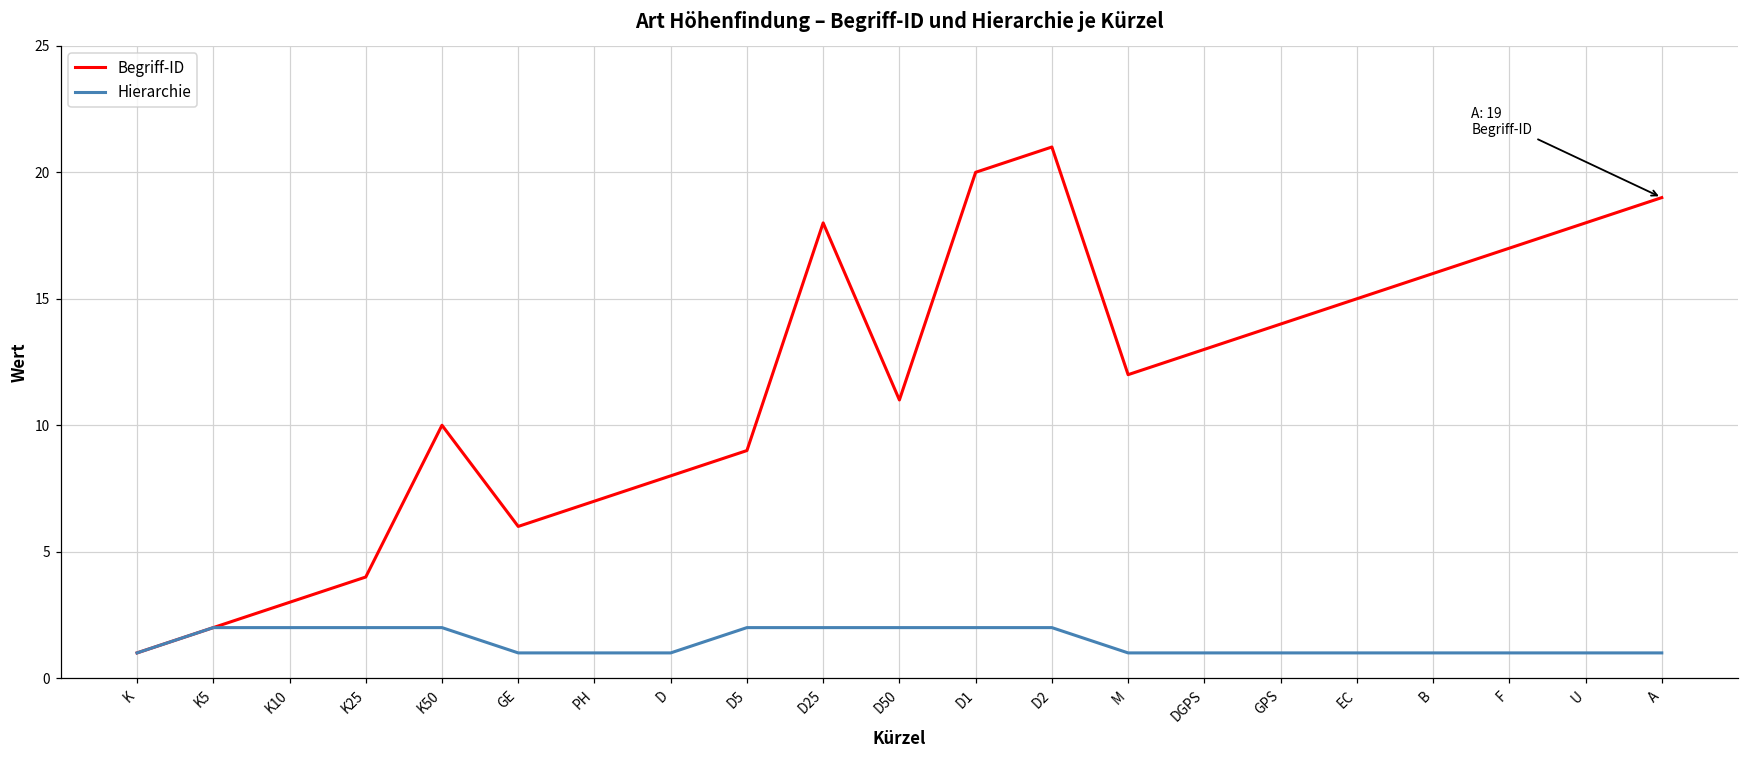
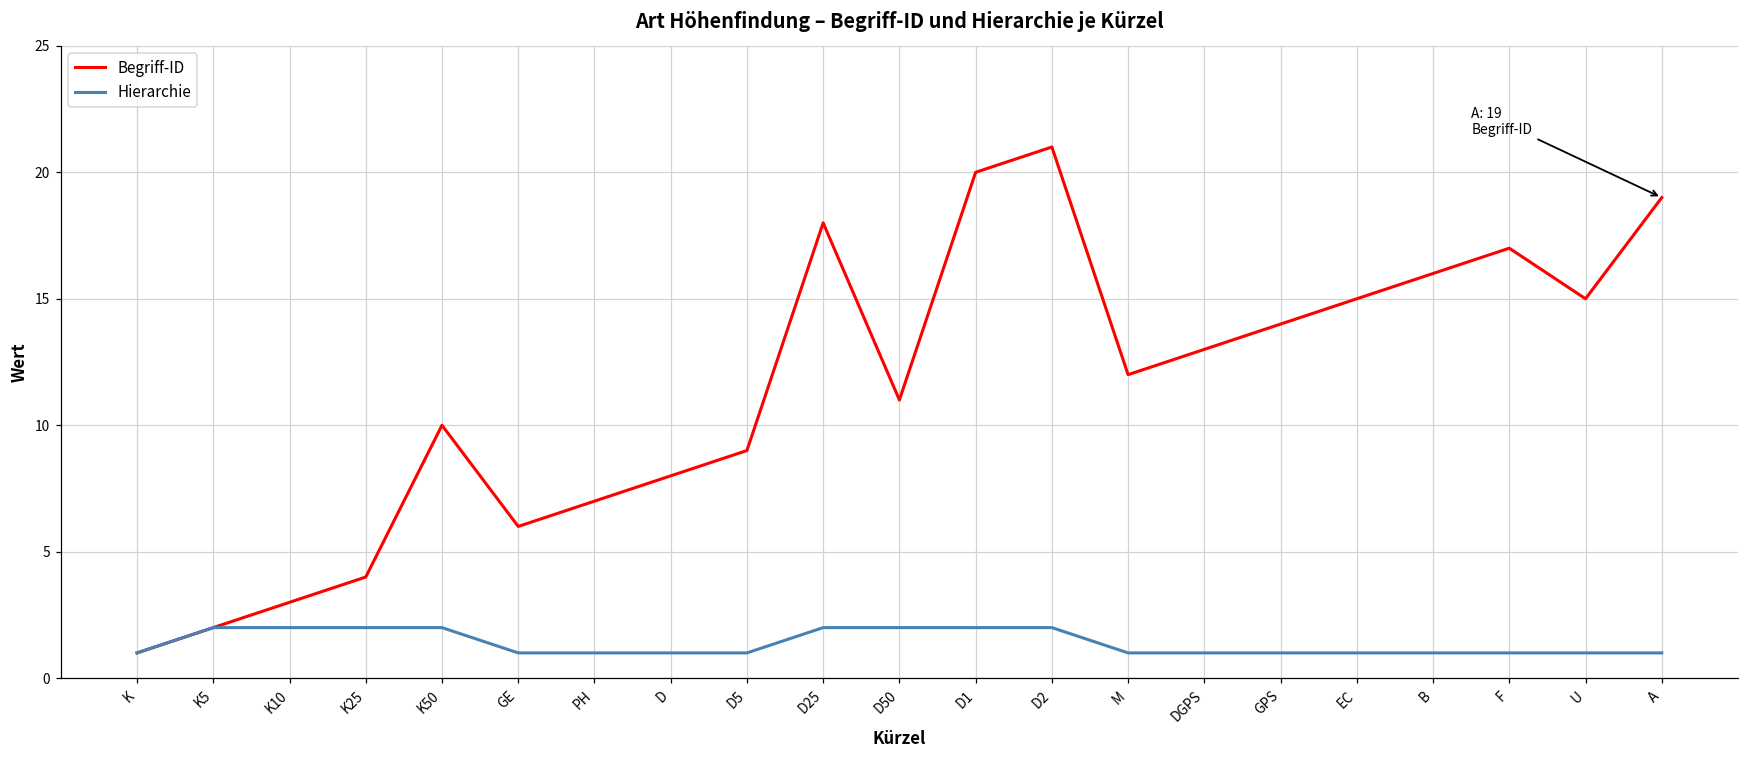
  {
    "Begriff-ID": {
      "K10": 3,
      "K25": 4,
      "K50": 10,
      "GE": 6,
      "PH": 7,
      "D": 8,
      "D5": 9,
      "D25": 18,
      "D50": 11,
      "D1": 20,
      "D2": 21,
      "M": 12,
      "DGPS": 13,
      "GPS": 14,
      "EC": 15,
      "B": 16,
      "F": 17,
-     "U": 18
+     "U": 15
    },
    "Hierarchie": {
      "K10": 2,
      "K25": 2,
      "K50": 2,
      "GE": 1,
      "PH": 1,
      "D": 1,
-     "D5": 2,
+     "D5": 1,
      "D25": 2,
      "D50": 2,
      "D1": 2,
      "D2": 2,
      "M": 1,
      "DGPS": 1,
      "GPS": 1,
      "EC": 1,
      "B": 1,
      "F": 1,
      "U": 1,
      "A": 1
    }
  }
